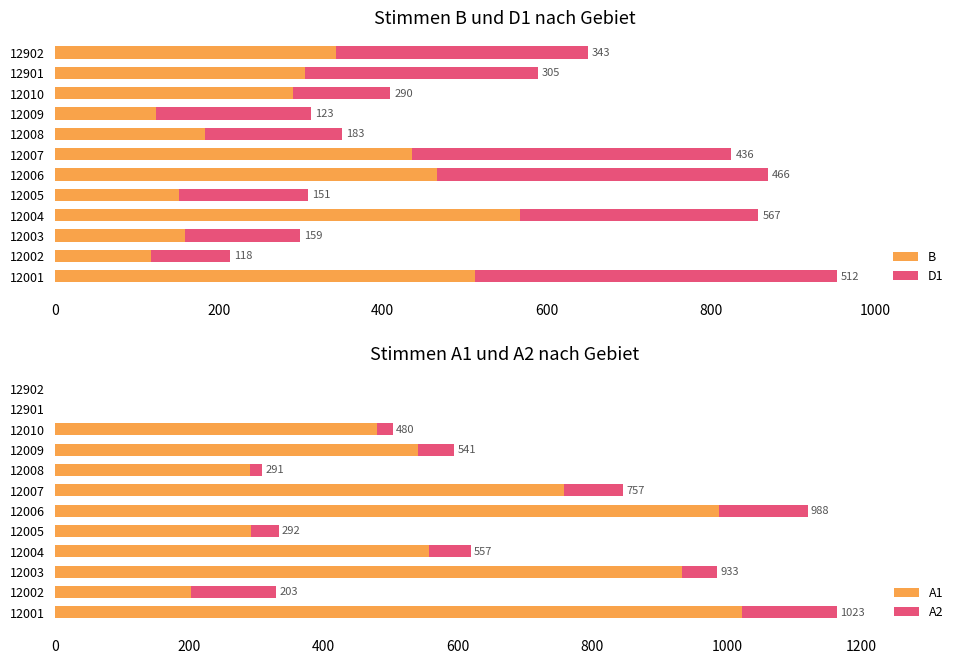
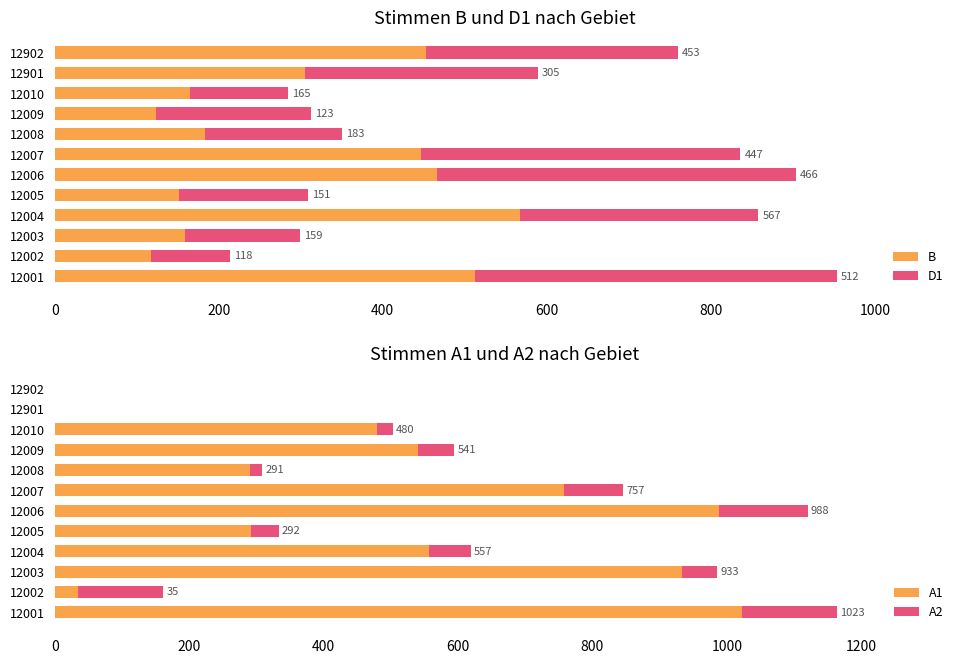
  {
    "Stimmen B und D1 nach Gebiet": {
      "B": {
-       "12902": 343,
-       "12010": 290,
-       "12007": 436
+       "12902": 453,
+       "12010": 165,
+       "12007": 447
      },
      "D1": {
-       "12006": 400
+       "12006": 440
      }
    },
    "Stimmen A1 und A2 nach Gebiet": {
      "A1": {
        "12010": 480,
        "12008": 291,
-       "12002": 203
+       "12002": 35
      },
      "A2": {
        "12902": 0,
        "12901": 0
      }
    }
  }
